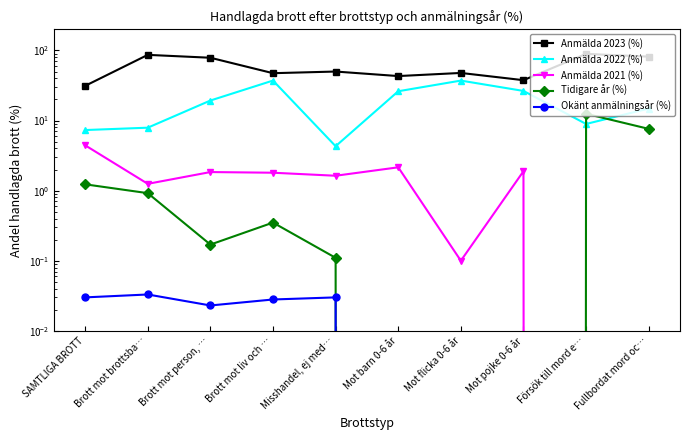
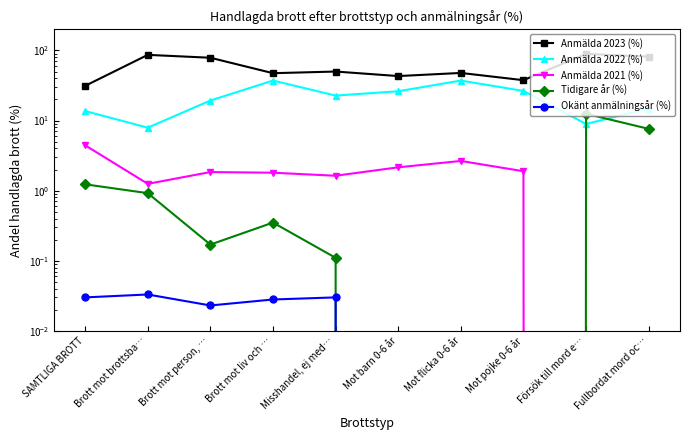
  {
    "Anmälda 2023 (%)": {
      "SAMTLIGA BROTT": 30,
      "Brott mot brottsba…": 90,
      "Brott mot person, …": 80,
      "Brott mot liv och …": 50,
      "Misshandel, ej med…": 50,
      "Mot barn 0-6 år": 40,
      "Mot flicka 0-6 år": 50,
      "Mot pojke 0-6 år": 40
    },
    "Anmälda 2022 (%)": {
-     "SAMTLIGA BROTT": 7,
+     "SAMTLIGA BROTT": 14,
      "Brott mot brottsba…": 8,
      "Brott mot person, …": 19,
      "Brott mot liv och …": 40,
-     "Misshandel, ej med…": 4,
+     "Misshandel, ej med…": 23,
      "Mot barn 0-6 år": 26,
      "Mot flicka 0-6 år": 40,
      "Mot pojke 0-6 år": 26,
      "Försök till mord e…": 9
    },
    "Anmälda 2021 (%)": {
      "SAMTLIGA BROTT": 4,
      "Brott mot brottsba…": 1.3,
      "Brott mot person, …": 1.8,
      "Brott mot liv och …": 1.8,
      "Misshandel, ej med…": 1.6,
      "Mot barn 0-6 år": 2.2,
-     "Mot flicka 0-6 år": 0.10,
+     "Mot flicka 0-6 år": 2.7,
      "Mot pojke 0-6 år": 1.9
    },
    "Tidigare år (%)": {
      "SAMTLIGA BROTT": 1.2,
      "Brott mot brottsba…": 0.9,
      "Brott mot person, …": 0.17,
      "Brott mot liv och …": 0.4,
      "Misshandel, ej med…": 0.11,
      "Fullbordat mord oc…": 8
    },
    "Okänt anmälningsår (%)": {
      "SAMTLIGA BROTT": 0.03,
      "Brott mot brottsba…": 0.03,
      "Brott mot person, …": 0.023,
      "Brott mot liv och …": 0.03,
      "Misshandel, ej med…": 0.03
    }
  }
